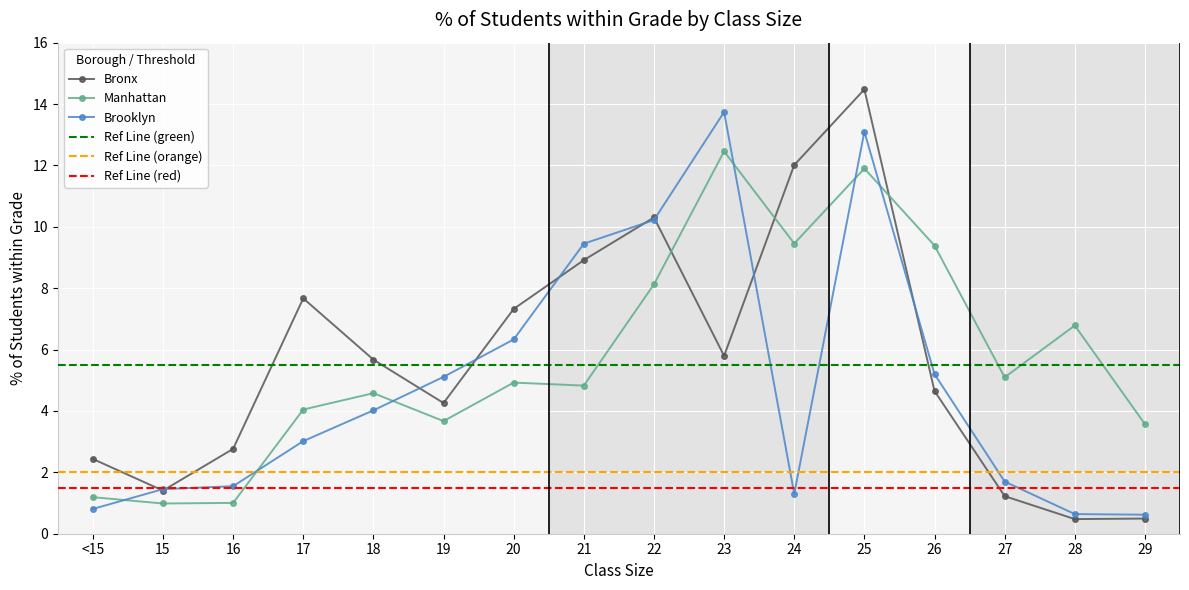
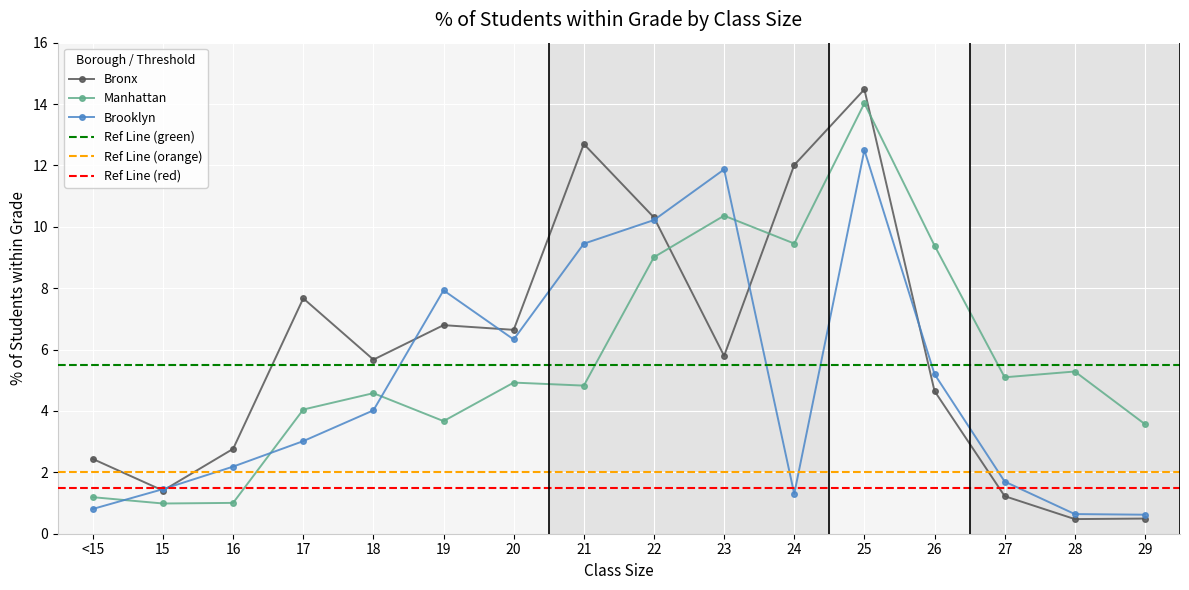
  {
    "Bronx": {
      "<15": 2.4,
      "16": 2.8,
      "17": 7.7,
      "18": 5.7,
-     "19": 4.3,
-     "20": 7.3,
-     "21": 8.9,
+     "19": 6.8,
+     "20": 6.6,
+     "21": 12.7,
      "22": 10.3,
      "23": 5.8,
      "24": 12.0,
      "25": 14.5,
      "26": 4.6,
      "27": 1.2,
      "28": 0.5,
      "29": 0.5
    },
    "Manhattan": {
      "<15": 1.2,
      "15": 1.0,
      "16": 1.0,
      "17": 4.0,
      "18": 4.6,
      "19": 3.7,
      "20": 4.9,
      "21": 4.8,
-     "22": 8.1,
-     "23": 12.5,
+     "22": 9.0,
+     "23": 10.4,
      "24": 9.5,
-     "25": 11.9,
+     "25": 14.0,
      "26": 9.4,
      "27": 5.1,
-     "28": 6.8,
+     "28": 5.3,
      "29": 3.6
    },
    "Brooklyn": {
      "<15": 0.8,
-     "16": 1.5,
+     "16": 2.2,
      "17": 3.0,
      "18": 4.0,
-     "19": 5.1,
+     "19": 7.9,
      "20": 6.3,
      "21": 9.5,
      "22": 10.2,
-     "23": 13.7,
+     "23": 11.9,
      "24": 1.3,
-     "25": 13.1,
+     "25": 12.5,
      "26": 5.2,
      "27": 1.7,
      "28": 0.6,
      "29": 0.6
    }
  }
